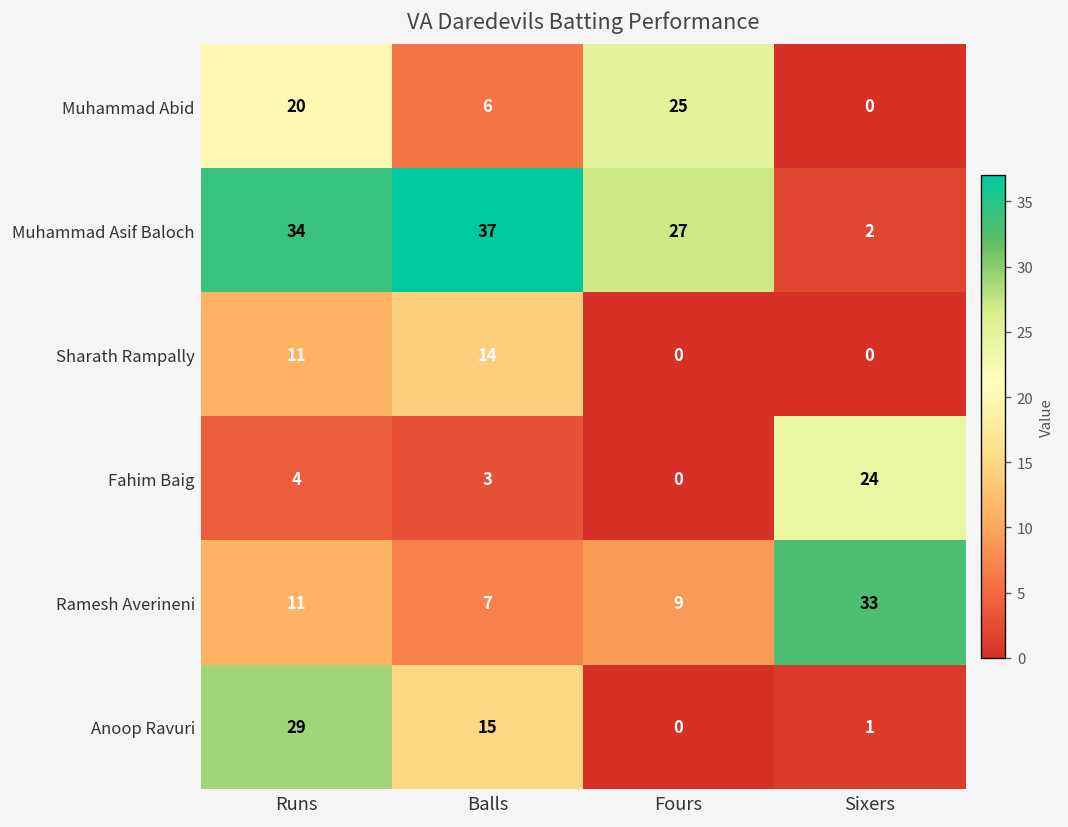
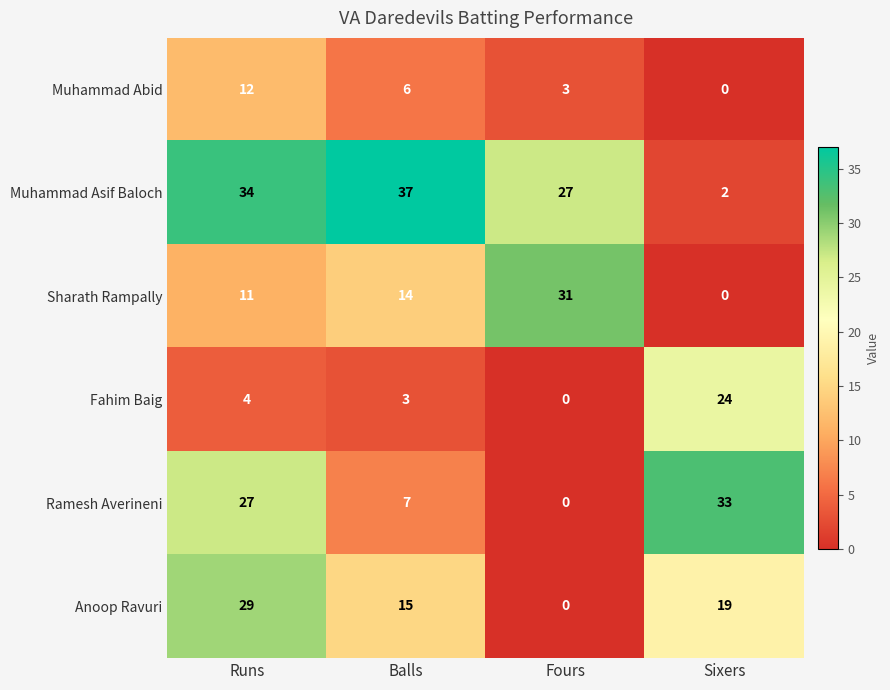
  {
    "Muhammad Abid": {
-     "Runs": 20,
+     "Runs": 12,
      "Balls": 6,
-     "Fours": 25,
+     "Fours": 3,
      "Sixers": 0
    },
    "Muhammad Asif Baloch": {
      "Runs": 34,
      "Balls": 37,
      "Fours": 27,
      "Sixers": 2
    },
    "Sharath Rampally": {
      "Runs": 11,
      "Balls": 14,
-     "Fours": 0,
+     "Fours": 31,
      "Sixers": 0
    },
    "Fahim Baig": {
      "Runs": 4,
      "Balls": 3,
      "Fours": 0,
      "Sixers": 24
    },
    "Ramesh Averineni": {
-     "Runs": 11,
+     "Runs": 27,
      "Balls": 7,
-     "Fours": 9,
+     "Fours": 0,
      "Sixers": 33
    },
    "Anoop Ravuri": {
      "Runs": 29,
      "Balls": 15,
      "Fours": 0,
-     "Sixers": 1
+     "Sixers": 19
    }
  }
